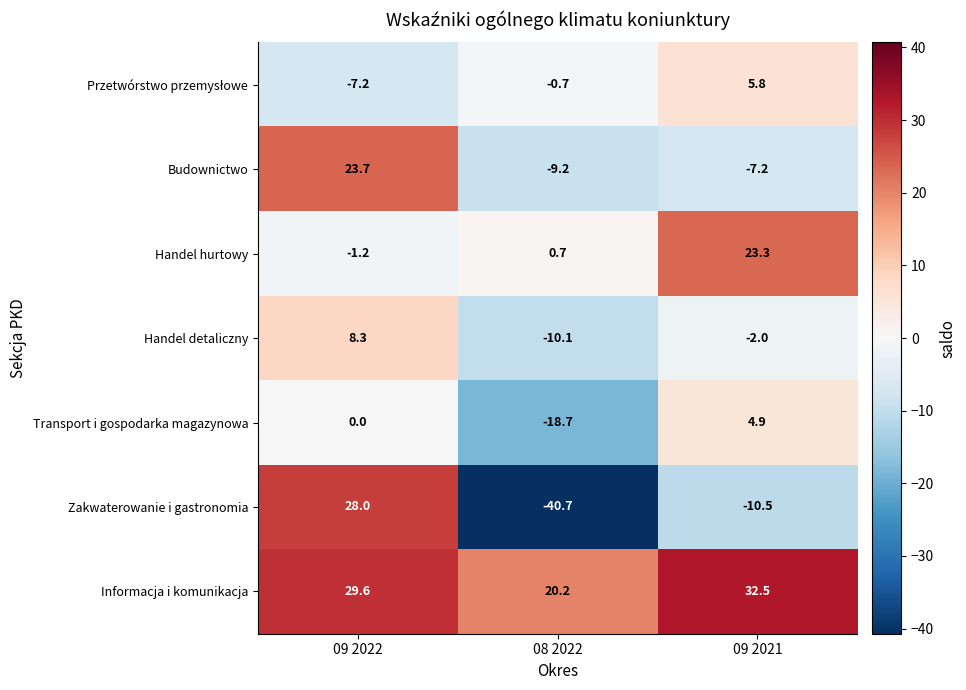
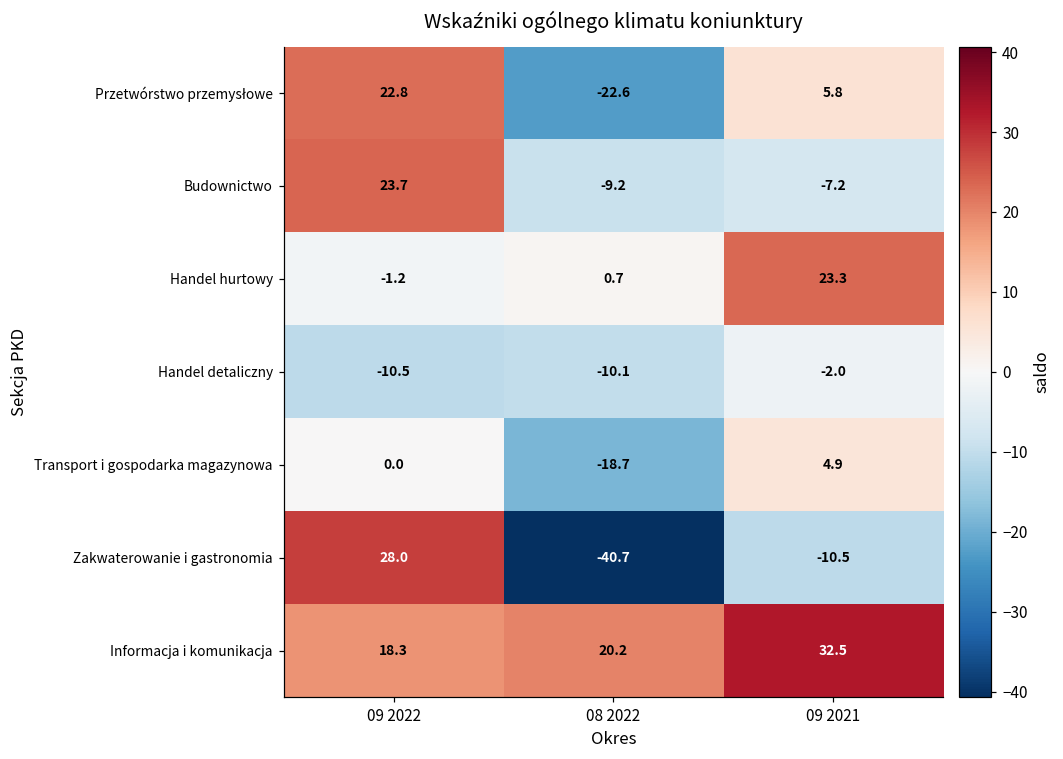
  {
    "Przetwórstwo przemysłowe": {
-     "09 2022": -7.2,
-     "08 2022": -0.7,
+     "09 2022": 22.8,
+     "08 2022": -22.6,
      "09 2021": 5.8
    },
    "Budownictwo": {
      "09 2022": 23.7,
      "08 2022": -9.2,
      "09 2021": -7.2
    },
    "Handel hurtowy": {
      "09 2022": -1.2,
      "08 2022": 0.7,
      "09 2021": 23.3
    },
    "Handel detaliczny": {
-     "09 2022": 8.3,
+     "09 2022": -10.5,
      "08 2022": -10.1,
      "09 2021": -2.0
    },
    "Transport i gospodarka magazynowa": {
      "09 2022": 0.0,
      "08 2022": -18.7,
      "09 2021": 4.9
    },
    "Zakwaterowanie i gastronomia": {
      "09 2022": 28.0,
      "08 2022": -40.7,
      "09 2021": -10.5
    },
    "Informacja i komunikacja": {
-     "09 2022": 29.6,
+     "09 2022": 18.3,
      "08 2022": 20.2,
      "09 2021": 32.5
    }
  }
